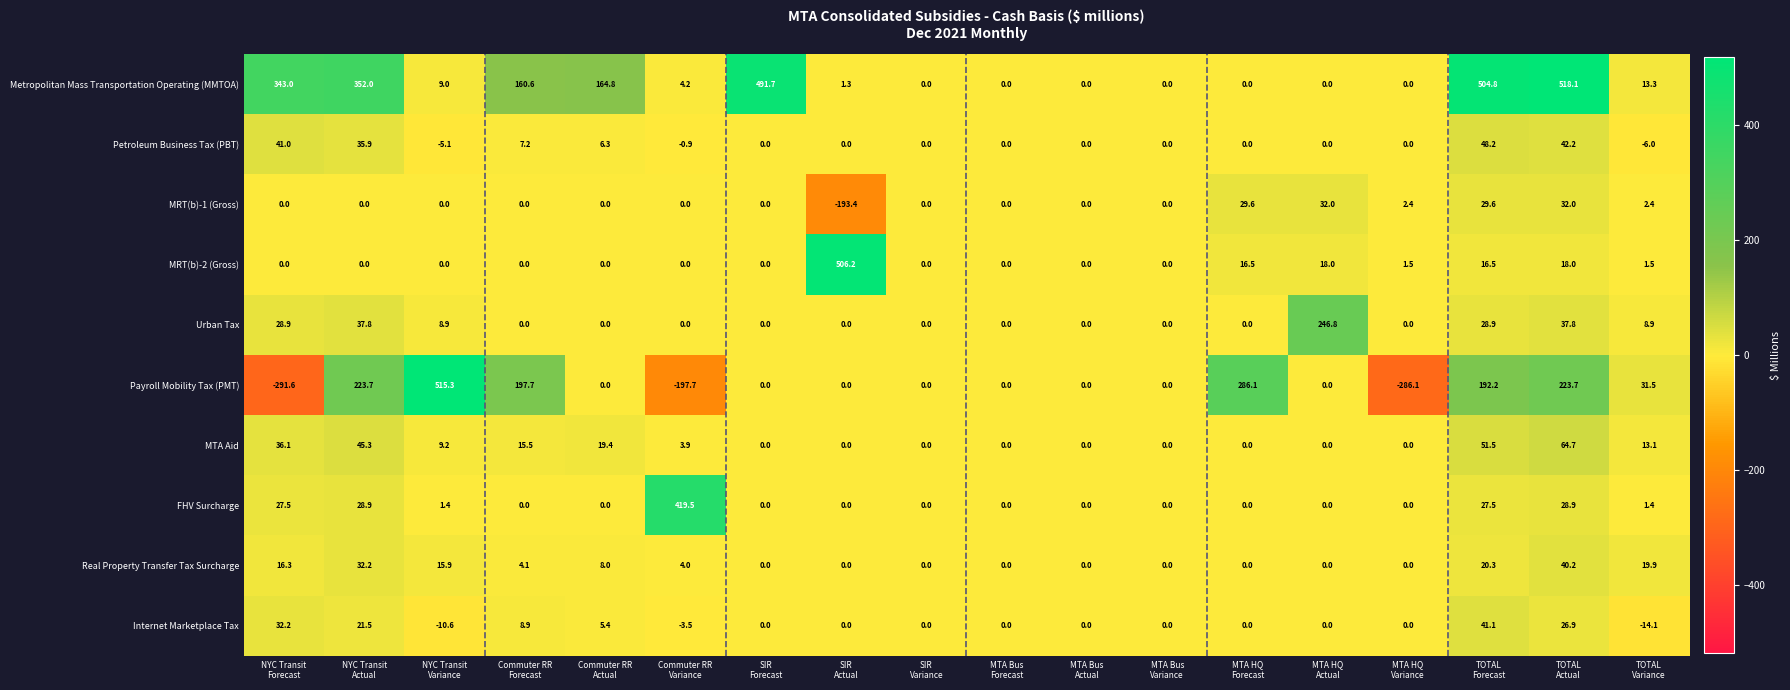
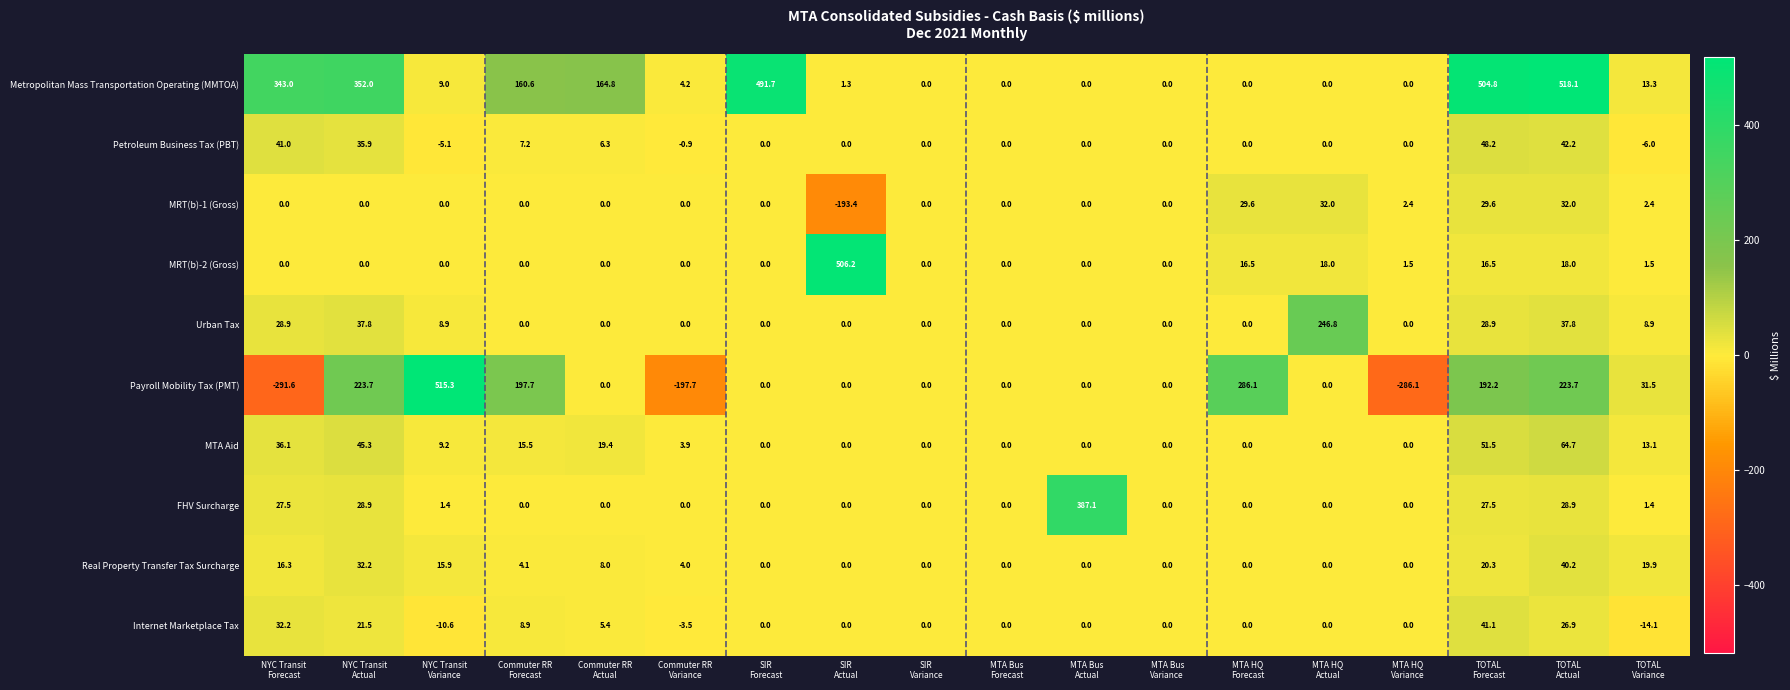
  {
    "Metropolitan Mass Transportation Operating (MMTOA)": {
      "NYC Transit Forecast": 343.0,
      "NYC Transit Actual": 352.0,
      "NYC Transit Variance": 9.0,
      "Commuter RR Forecast": 160.6,
      "Commuter RR Actual": 164.8,
      "Commuter RR Variance": 4.2,
      "SIR Forecast": 491.7,
      "SIR Actual": 1.3,
      "SIR Variance": 0.0,
      "MTA Bus Forecast": 0.0,
      "MTA Bus Actual": 0.0,
      "MTA Bus Variance": 0.0,
      "MTA HQ Forecast": 0.0,
      "MTA HQ Actual": 0.0,
      "MTA HQ Variance": 0.0,
      "TOTAL Forecast": 504.8,
      "TOTAL Actual": 518.1,
      "TOTAL Variance": 13.3
    },
    "Petroleum Business Tax (PBT)": {
      "NYC Transit Forecast": 41.0,
      "NYC Transit Actual": 35.9,
      "NYC Transit Variance": -5.1,
      "Commuter RR Forecast": 7.2,
      "Commuter RR Actual": 6.3,
      "Commuter RR Variance": -0.9,
      "SIR Forecast": 0.0,
      "SIR Actual": 0.0,
      "SIR Variance": 0.0,
      "MTA Bus Forecast": 0.0,
      "MTA Bus Actual": 0.0,
      "MTA Bus Variance": 0.0,
      "MTA HQ Forecast": 0.0,
      "MTA HQ Actual": 0.0,
      "MTA HQ Variance": 0.0,
      "TOTAL Forecast": 48.2,
      "TOTAL Actual": 42.2,
      "TOTAL Variance": -6.0
    },
    "MRT(b)-1 (Gross)": {
      "NYC Transit Forecast": 0.0,
      "NYC Transit Actual": 0.0,
      "NYC Transit Variance": 0.0,
      "Commuter RR Forecast": 0.0,
      "Commuter RR Actual": 0.0,
      "Commuter RR Variance": 0.0,
      "SIR Forecast": 0.0,
      "SIR Actual": -193.4,
      "SIR Variance": 0.0,
      "MTA Bus Forecast": 0.0,
      "MTA Bus Actual": 0.0,
      "MTA Bus Variance": 0.0,
      "MTA HQ Forecast": 29.6,
      "MTA HQ Actual": 32.0,
      "MTA HQ Variance": 2.4,
      "TOTAL Forecast": 29.6,
      "TOTAL Actual": 32.0,
      "TOTAL Variance": 2.4
    },
    "MRT(b)-2 (Gross)": {
      "NYC Transit Forecast": 0.0,
      "NYC Transit Actual": 0.0,
      "NYC Transit Variance": 0.0,
      "Commuter RR Forecast": 0.0,
      "Commuter RR Actual": 0.0,
      "Commuter RR Variance": 0.0,
      "SIR Forecast": 0.0,
      "SIR Actual": 506.2,
      "SIR Variance": 0.0,
      "MTA Bus Forecast": 0.0,
      "MTA Bus Actual": 0.0,
      "MTA Bus Variance": 0.0,
      "MTA HQ Forecast": 16.5,
      "MTA HQ Actual": 18.0,
      "MTA HQ Variance": 1.5,
      "TOTAL Forecast": 16.5,
      "TOTAL Actual": 18.0,
      "TOTAL Variance": 1.5
    },
    "Urban Tax": {
      "NYC Transit Forecast": 28.9,
      "NYC Transit Actual": 37.8,
      "NYC Transit Variance": 8.9,
      "Commuter RR Forecast": 0.0,
      "Commuter RR Actual": 0.0,
      "Commuter RR Variance": 0.0,
      "SIR Forecast": 0.0,
      "SIR Actual": 0.0,
      "SIR Variance": 0.0,
      "MTA Bus Forecast": 0.0,
      "MTA Bus Actual": 0.0,
      "MTA Bus Variance": 0.0,
      "MTA HQ Forecast": 0.0,
      "MTA HQ Actual": 246.8,
      "MTA HQ Variance": 0.0,
      "TOTAL Forecast": 28.9,
      "TOTAL Actual": 37.8,
      "TOTAL Variance": 8.9
    },
    "Payroll Mobility Tax (PMT)": {
      "NYC Transit Forecast": -291.6,
      "NYC Transit Actual": 223.7,
      "NYC Transit Variance": 515.3,
      "Commuter RR Forecast": 197.7,
      "Commuter RR Actual": 0.0,
      "Commuter RR Variance": -197.7,
      "SIR Forecast": 0.0,
      "SIR Actual": 0.0,
      "SIR Variance": 0.0,
      "MTA Bus Forecast": 0.0,
      "MTA Bus Actual": 0.0,
      "MTA Bus Variance": 0.0,
      "MTA HQ Forecast": 286.1,
      "MTA HQ Actual": 0.0,
      "MTA HQ Variance": -286.1,
      "TOTAL Forecast": 192.2,
      "TOTAL Actual": 223.7,
      "TOTAL Variance": 31.5
    },
    "MTA Aid": {
      "NYC Transit Forecast": 36.1,
      "NYC Transit Actual": 45.3,
      "NYC Transit Variance": 9.2,
      "Commuter RR Forecast": 15.5,
      "Commuter RR Actual": 19.4,
      "Commuter RR Variance": 3.9,
      "SIR Forecast": 0.0,
      "SIR Actual": 0.0,
      "SIR Variance": 0.0,
      "MTA Bus Forecast": 0.0,
      "MTA Bus Actual": 0.0,
      "MTA Bus Variance": 0.0,
      "MTA HQ Forecast": 0.0,
      "MTA HQ Actual": 0.0,
      "MTA HQ Variance": 0.0,
      "TOTAL Forecast": 51.5,
      "TOTAL Actual": 64.7,
      "TOTAL Variance": 13.1
    },
    "FHV Surcharge": {
      "NYC Transit Forecast": 27.5,
      "NYC Transit Actual": 28.9,
      "NYC Transit Variance": 1.4,
      "Commuter RR Forecast": 0.0,
      "Commuter RR Actual": 0.0,
-     "Commuter RR Variance": 419.5,
+     "Commuter RR Variance": 0.0,
      "SIR Forecast": 0.0,
      "SIR Actual": 0.0,
      "SIR Variance": 0.0,
      "MTA Bus Forecast": 0.0,
-     "MTA Bus Actual": 0.0,
+     "MTA Bus Actual": 387.1,
      "MTA Bus Variance": 0.0,
      "MTA HQ Forecast": 0.0,
      "MTA HQ Actual": 0.0,
      "MTA HQ Variance": 0.0,
      "TOTAL Forecast": 27.5,
      "TOTAL Actual": 28.9,
      "TOTAL Variance": 1.4
    },
    "Real Property Transfer Tax Surcharge": {
      "NYC Transit Forecast": 16.3,
      "NYC Transit Actual": 32.2,
      "NYC Transit Variance": 15.9,
      "Commuter RR Forecast": 4.1,
      "Commuter RR Actual": 8.0,
      "Commuter RR Variance": 4.0,
      "SIR Forecast": 0.0,
      "SIR Actual": 0.0,
      "SIR Variance": 0.0,
      "MTA Bus Forecast": 0.0,
      "MTA Bus Actual": 0.0,
      "MTA Bus Variance": 0.0,
      "MTA HQ Forecast": 0.0,
      "MTA HQ Actual": 0.0,
      "MTA HQ Variance": 0.0,
      "TOTAL Forecast": 20.3,
      "TOTAL Actual": 40.2,
      "TOTAL Variance": 19.9
    },
    "Internet Marketplace Tax": {
      "NYC Transit Forecast": 32.2,
      "NYC Transit Actual": 21.5,
      "NYC Transit Variance": -10.6,
      "Commuter RR Forecast": 8.9,
      "Commuter RR Actual": 5.4,
      "Commuter RR Variance": -3.5,
      "SIR Forecast": 0.0,
      "SIR Actual": 0.0,
      "SIR Variance": 0.0,
      "MTA Bus Forecast": 0.0,
      "MTA Bus Actual": 0.0,
      "MTA Bus Variance": 0.0,
      "MTA HQ Forecast": 0.0,
      "MTA HQ Actual": 0.0,
      "MTA HQ Variance": 0.0,
      "TOTAL Forecast": 41.1,
      "TOTAL Actual": 26.9,
      "TOTAL Variance": -14.1
    }
  }
